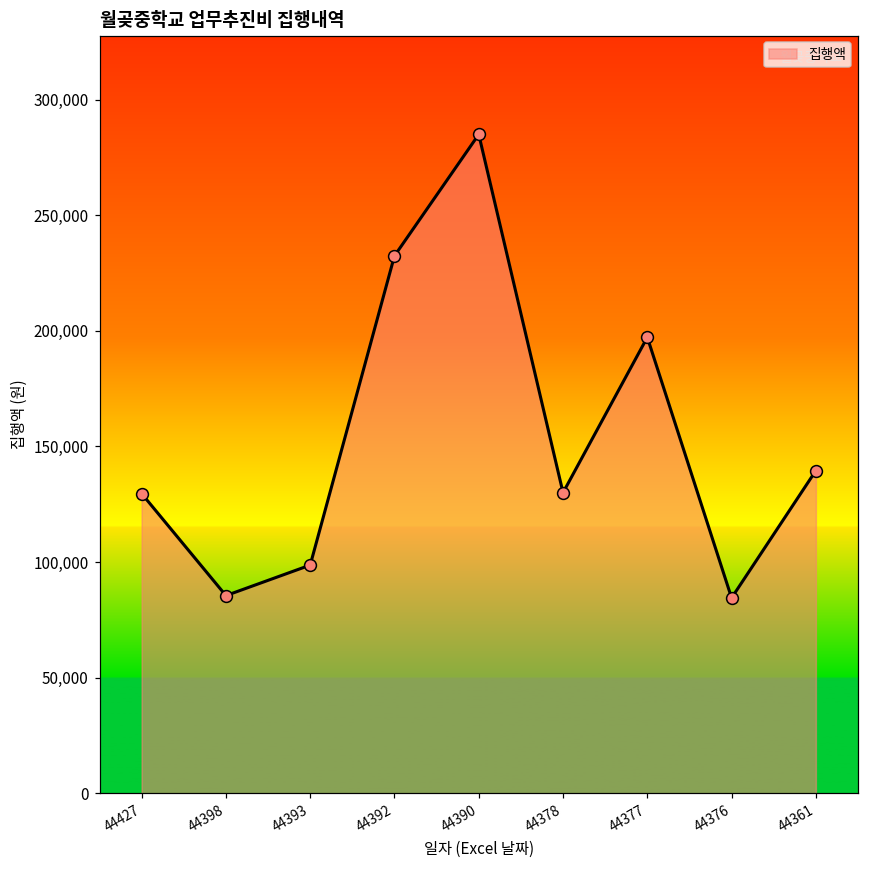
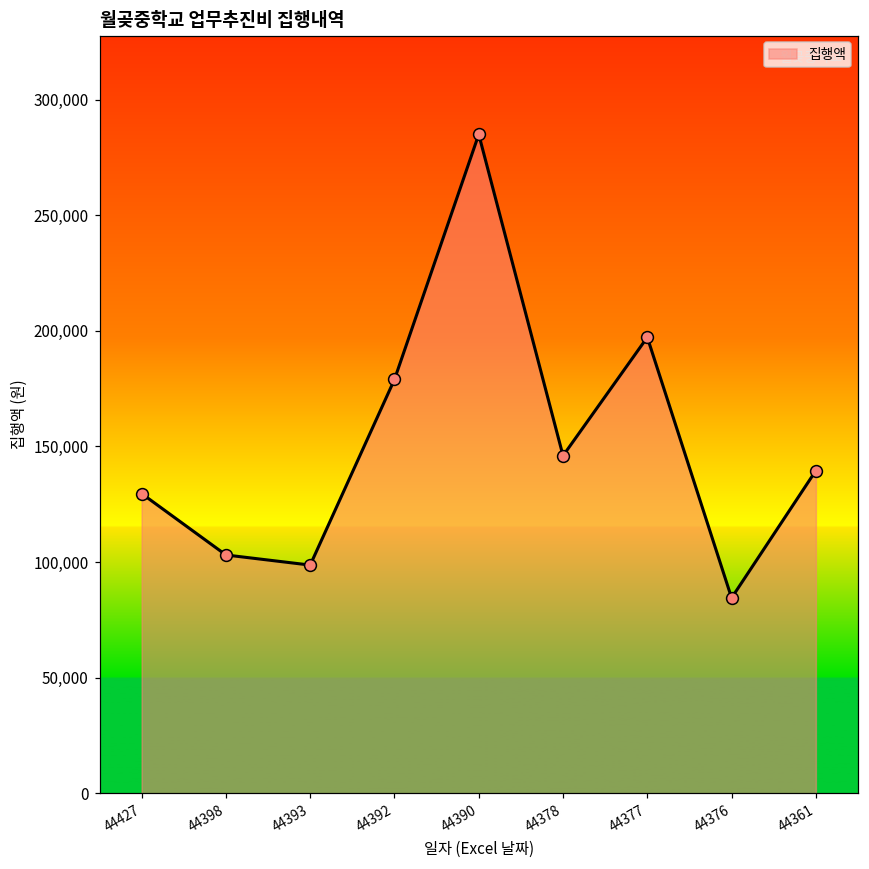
  {
    "44427": "130,000",
-   "44398": "86,000",
+   "44398": "103,000",
    "44393": "99,000",
-   "44392": "232,000",
+   "44392": "179,000",
    "44390": "285,000",
-   "44378": "130,000",
+   "44378": "146,000",
    "44377": "197,000",
    "44376": "85,000",
    "44361": "140,000"
  }
